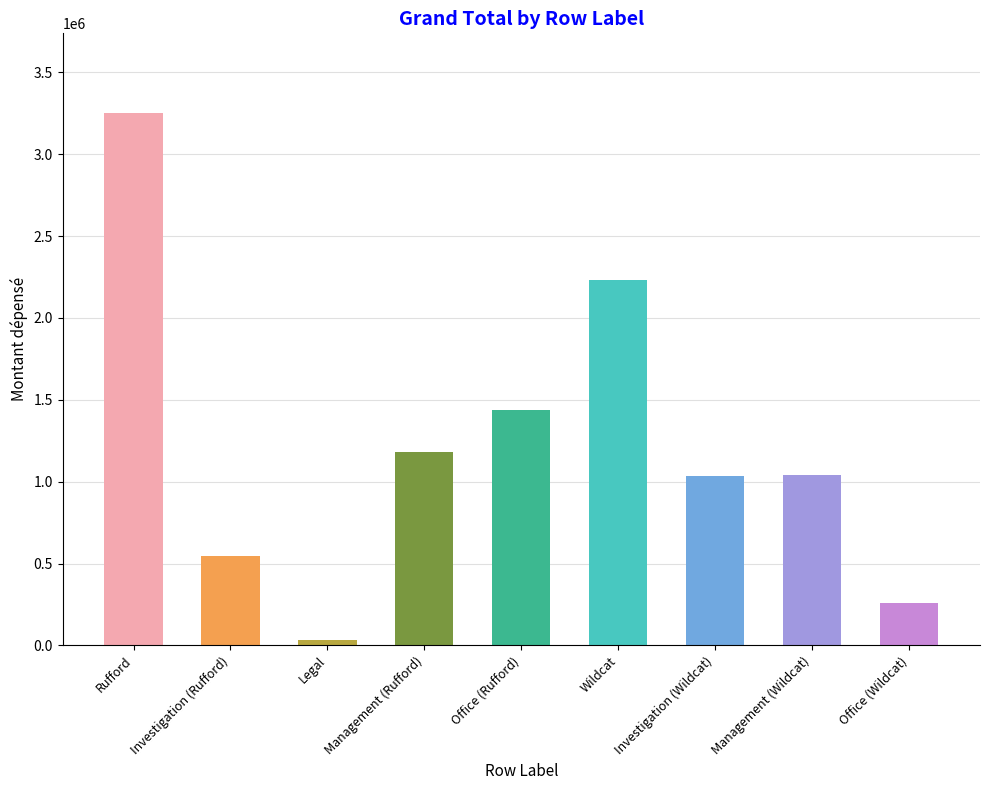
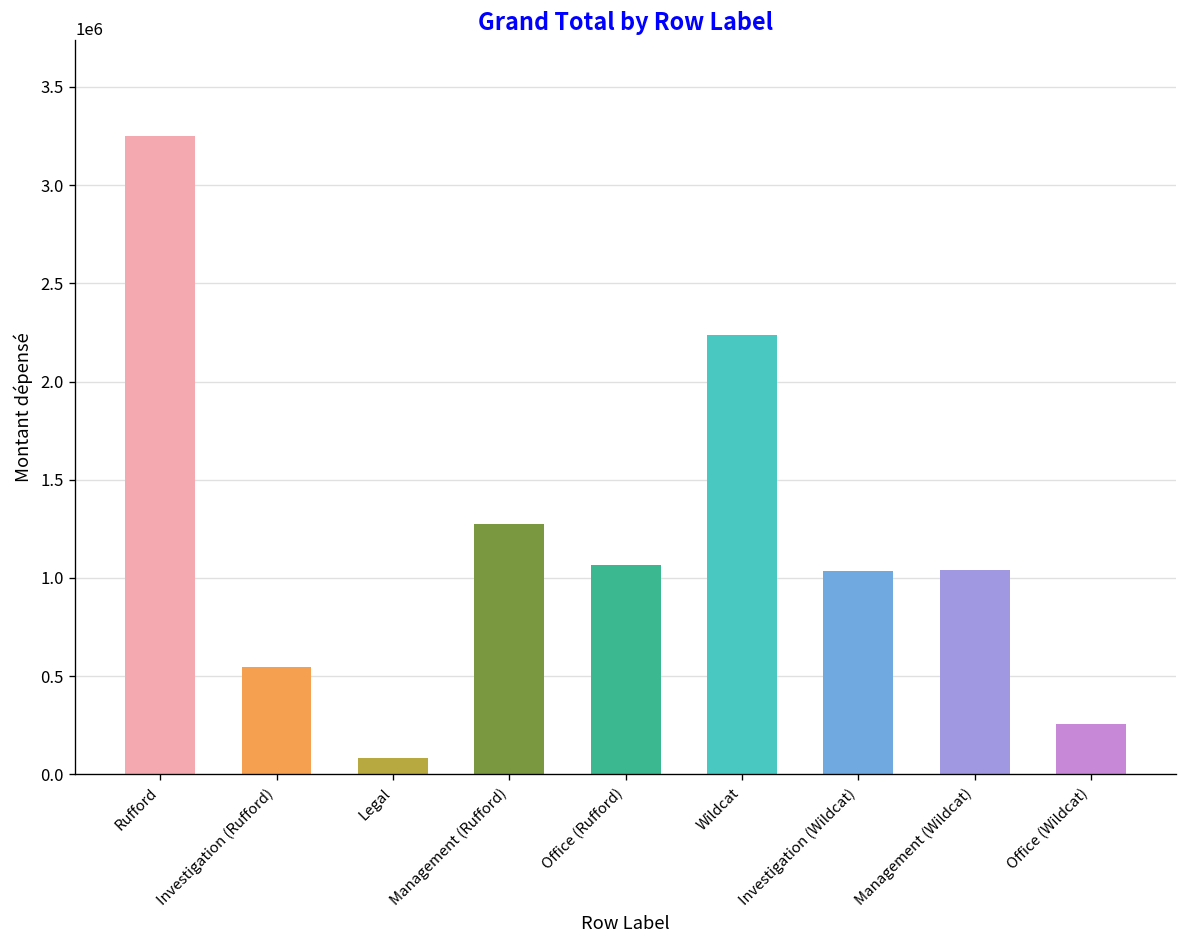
  {
    "Rufford": 3250000,
    "Investigation (Rufford)": 550000,
-   "Legal": 30000,
-   "Management (Rufford)": 1180000,
-   "Office (Rufford)": 1440000,
+   "Legal": 80000,
+   "Management (Rufford)": 1280000,
+   "Office (Rufford)": 1060000,
    "Wildcat": 2230000,
    "Investigation (Wildcat)": 1030000,
    "Management (Wildcat)": 1040000,
    "Office (Wildcat)": 260000
  }
